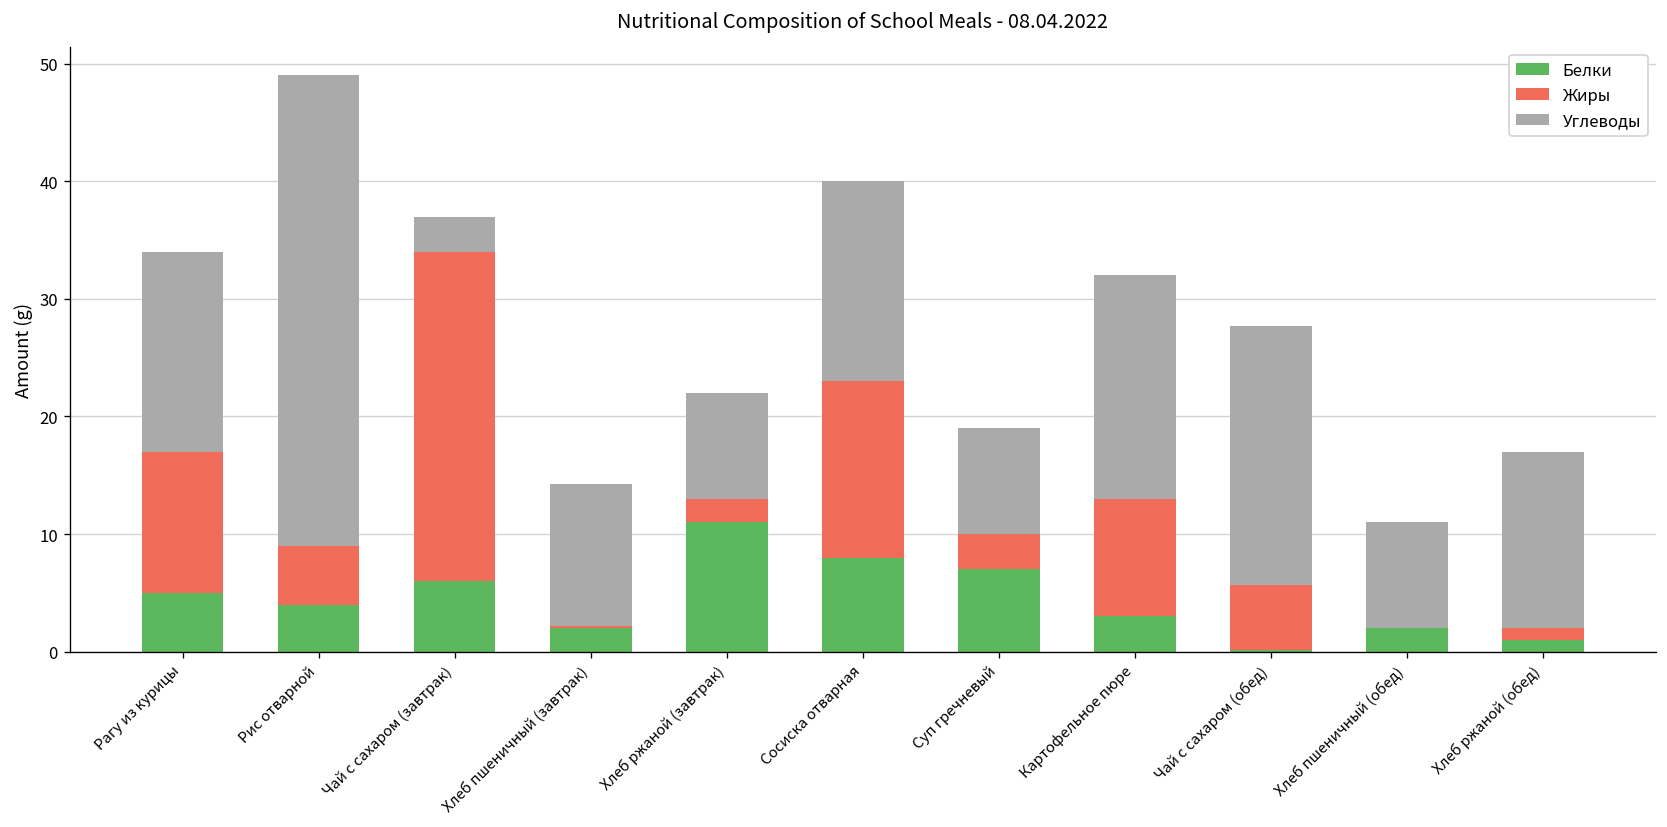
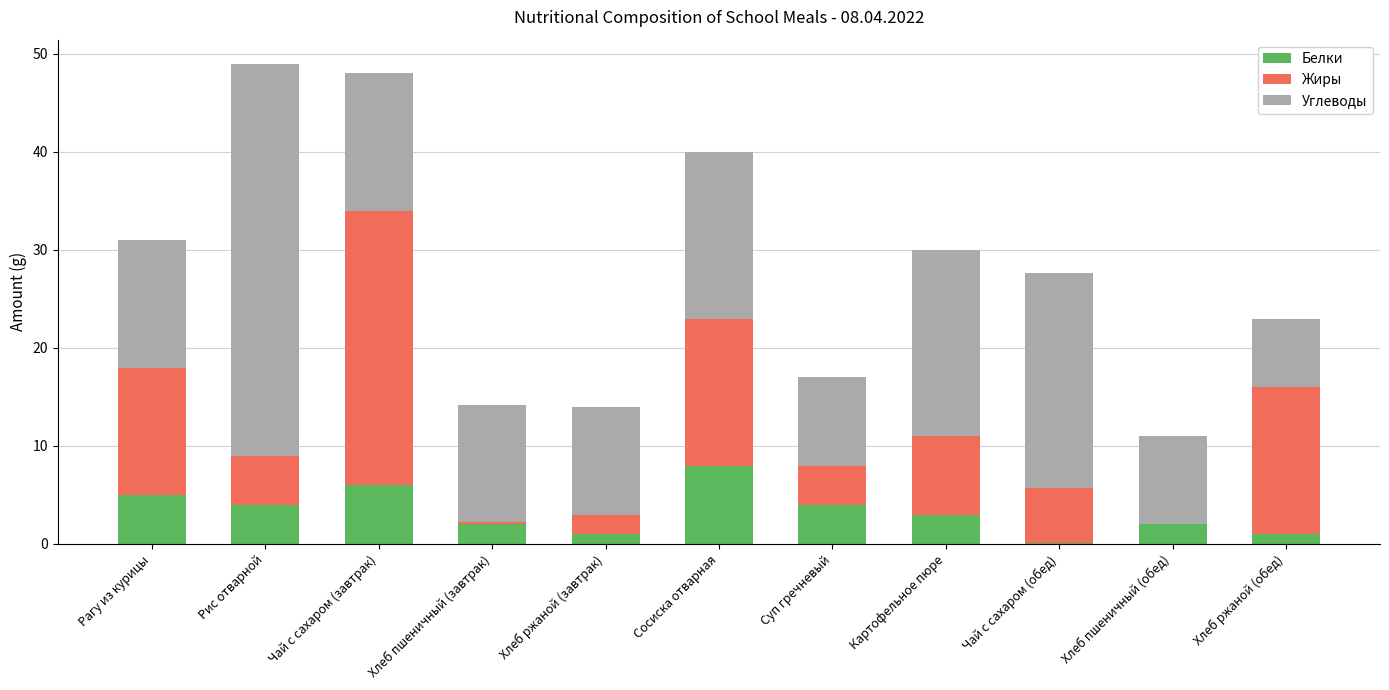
  {
    "Белки": {
      "Рагу из курицы": 5,
      "Рис отварной": 4,
      "Чай с сахаром (завтрак)": 6,
      "Хлеб пшеничный (завтрак)": 2,
-     "Хлеб ржаной (завтрак)": 11,
+     "Хлеб ржаной (завтрак)": 1,
      "Сосиска отварная": 8,
-     "Суп гречневый": 7,
+     "Суп гречневый": 4,
      "Картофельное пюре": 3,
      "Хлеб пшеничный (обед)": 2,
      "Хлеб ржаной (обед)": 1
    },
    "Жиры": {
-     "Рагу из курицы": 12,
+     "Рагу из курицы": 13,
      "Рис отварной": 5,
      "Чай с сахаром (завтрак)": 28,
      "Хлеб ржаной (завтрак)": 2,
      "Сосиска отварная": 15,
-     "Суп гречневый": 3,
-     "Картофельное пюре": 10,
+     "Суп гречневый": 4,
+     "Картофельное пюре": 8,
      "Чай с сахаром (обед)": 6,
      "Хлеб пшеничный (обед)": 0,
-     "Хлеб ржаной (обед)": 1
+     "Хлеб ржаной (обед)": 15
    },
    "Углеводы": {
-     "Рагу из курицы": 17,
+     "Рагу из курицы": 13,
      "Рис отварной": 40,
-     "Чай с сахаром (завтрак)": 3,
+     "Чай с сахаром (завтрак)": 14,
      "Хлеб пшеничный (завтрак)": 12,
-     "Хлеб ржаной (завтрак)": 9,
+     "Хлеб ржаной (завтрак)": 11,
      "Сосиска отварная": 17,
      "Суп гречневый": 9,
      "Картофельное пюре": 19,
      "Чай с сахаром (обед)": 22,
      "Хлеб пшеничный (обед)": 9,
-     "Хлеб ржаной (обед)": 15
+     "Хлеб ржаной (обед)": 7
    }
  }
